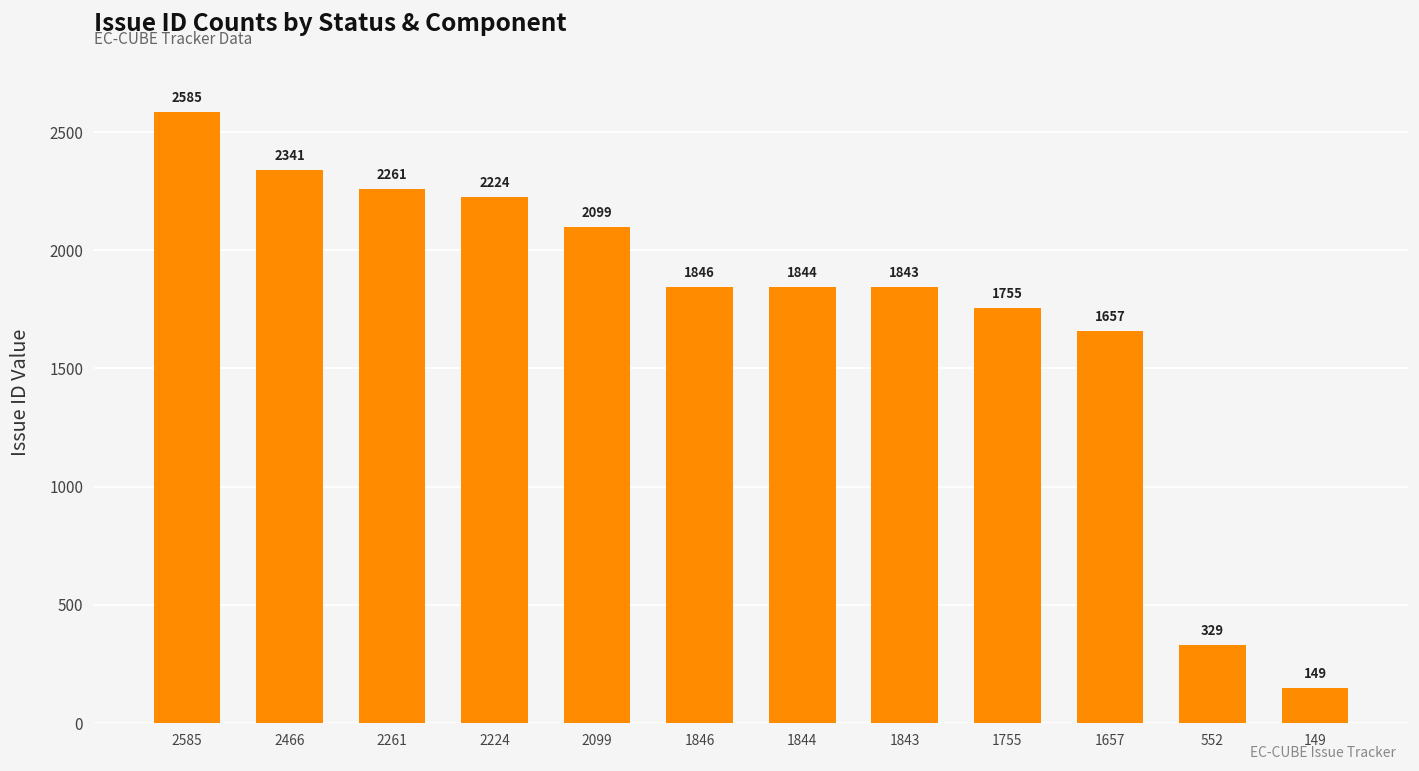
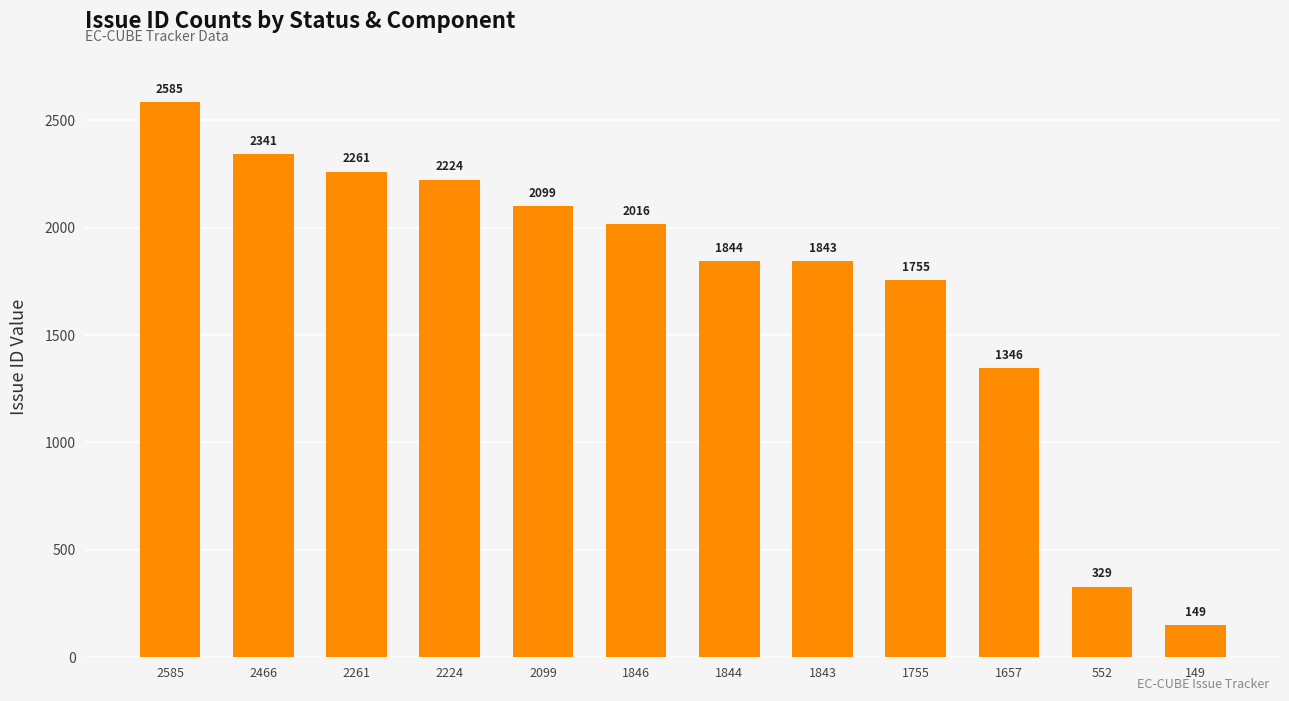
  {
    "2585": 2585,
    "2466": 2341,
    "2261": 2261,
    "2224": 2224,
    "2099": 2099,
-   "1846": 1846,
+   "1846": 2016,
    "1844": 1844,
    "1843": 1843,
    "1755": 1755,
-   "1657": 1657,
+   "1657": 1346,
    "552": 329,
    "149": 149
  }
